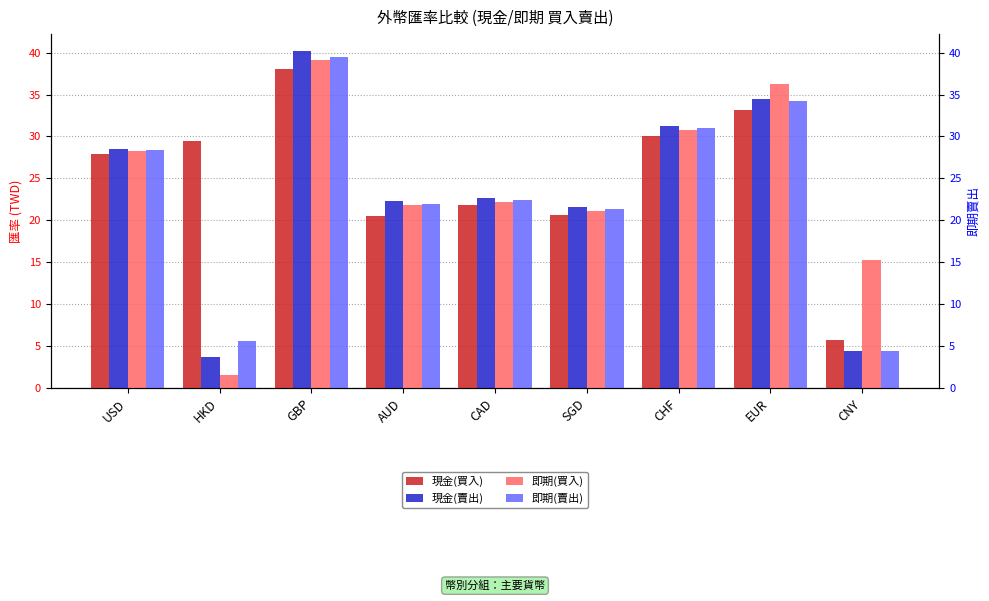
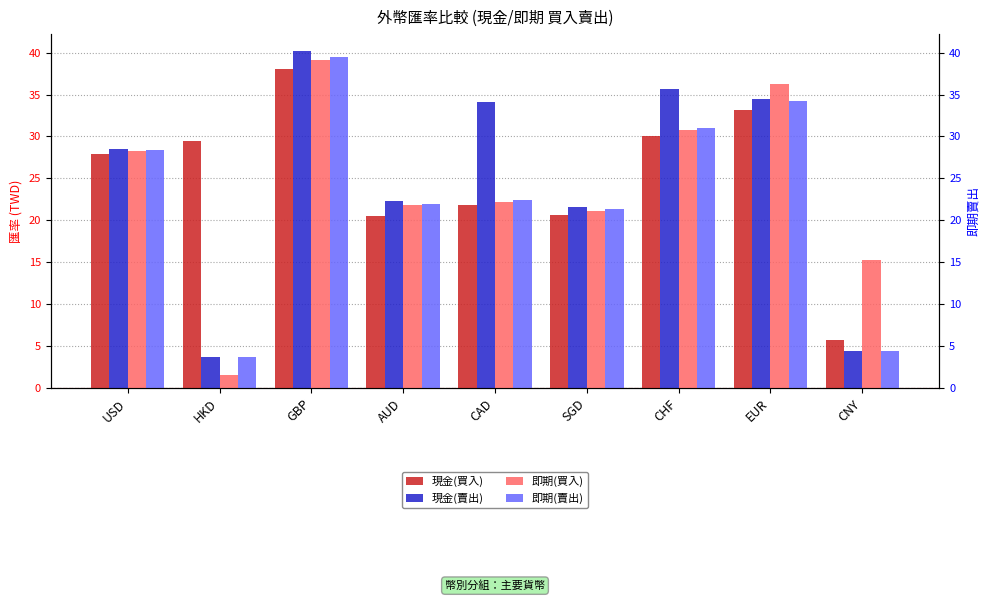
  {
    "現金(買入)": {
      "USD": 28,
      "HKD": 29,
      "GBP": 38,
      "AUD": 21,
      "CAD": 22,
      "SGD": 21,
      "CHF": 30,
      "EUR": 33,
      "CNY": 6
    },
    "現金(賣出)": {
      "USD": 29,
      "HKD": 4,
      "GBP": 40,
      "AUD": 22,
-     "CAD": 23,
+     "CAD": 34,
      "SGD": 22,
-     "CHF": 31,
+     "CHF": 36,
      "EUR": 34,
      "CNY": 4
    },
    "即期(買入)": {
      "USD": 28,
      "HKD": 2,
      "GBP": 39,
      "AUD": 22,
      "CAD": 22,
      "SGD": 21,
      "CHF": 31,
      "EUR": 36,
      "CNY": 15
    },
    "即期(賣出)": {
      "USD": 28,
-     "HKD": 6,
+     "HKD": 4,
      "GBP": 39,
      "AUD": 22,
      "CAD": 22,
      "SGD": 21,
      "CHF": 31,
      "EUR": 34,
      "CNY": 4
    }
  }
